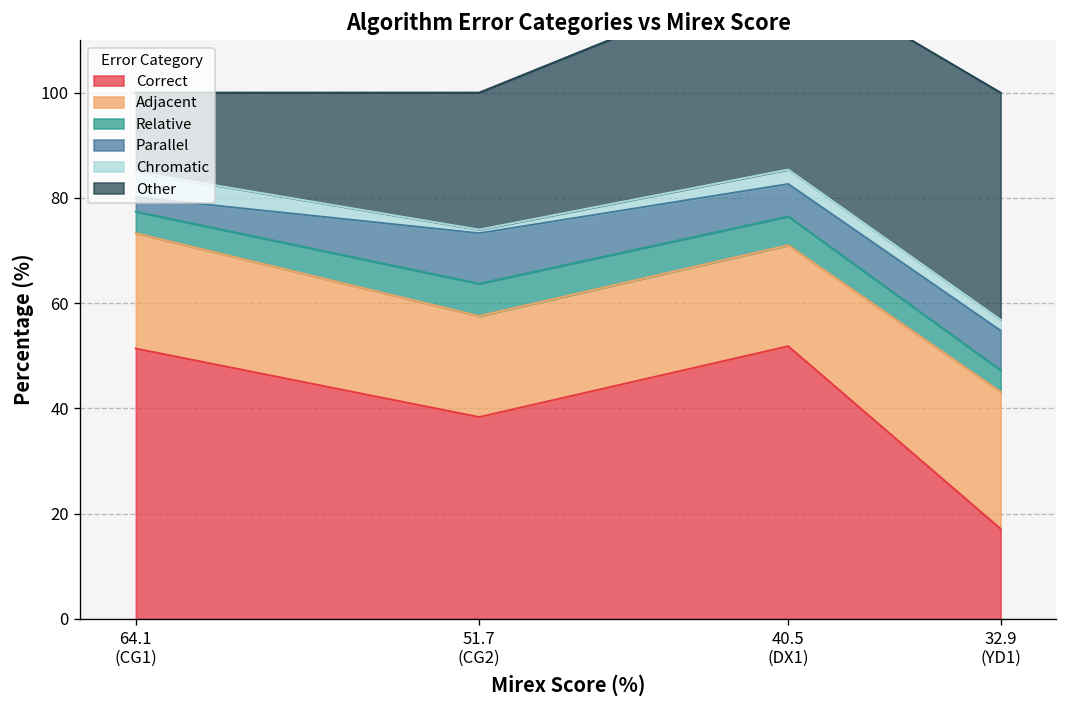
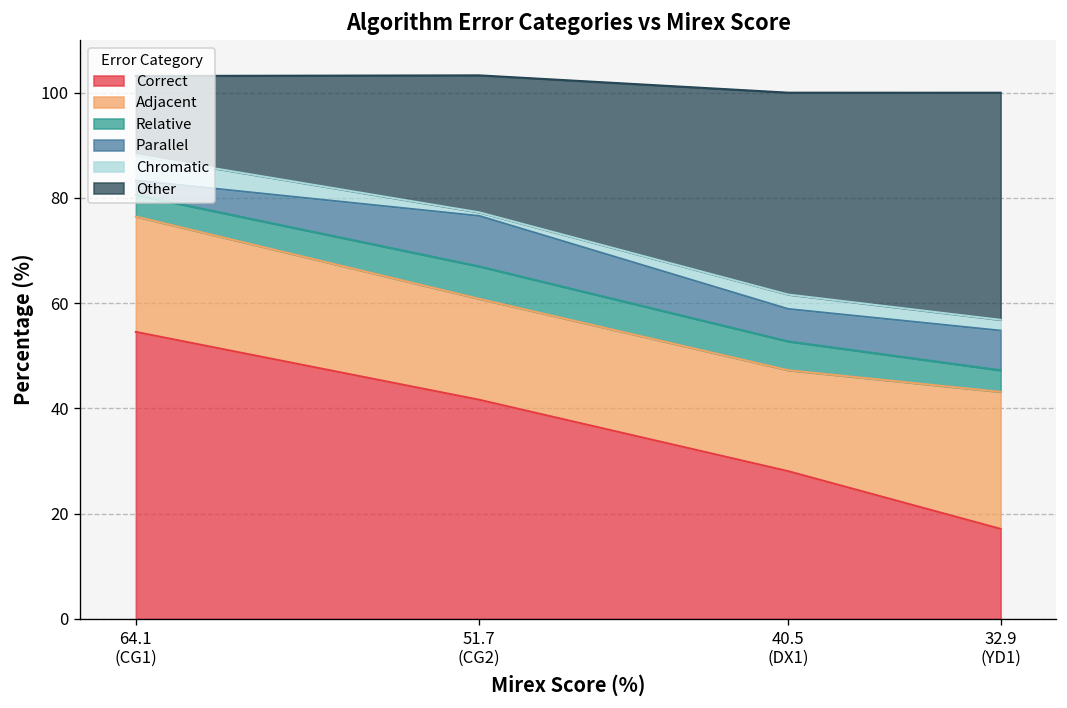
  {
    "Correct": {
-     "64.1 (CG1)": 51,
-     "51.7 (CG2)": 38,
-     "40.5 (DX1)": 52,
+     "64.1 (CG1)": 55,
+     "51.7 (CG2)": 42,
+     "40.5 (DX1)": 28,
      "32.9 (YD1)": 17
    },
    "Adjacent": {
      "64.1 (CG1)": 22,
      "51.7 (CG2)": 19,
      "40.5 (DX1)": 19,
      "32.9 (YD1)": 26
    },
    "Chromatic": {
      "51.7 (CG2)": 1,
      "40.5 (DX1)": 3,
      "32.9 (YD1)": 2
    },
    "Other": {
      "51.7 (CG2)": 26,
      "32.9 (YD1)": 43
    }
  }
